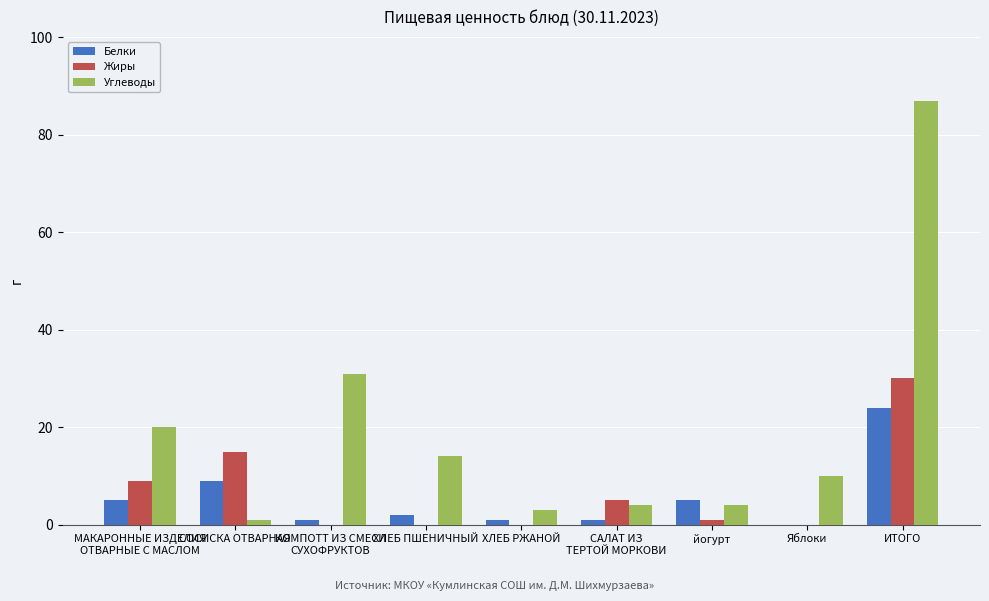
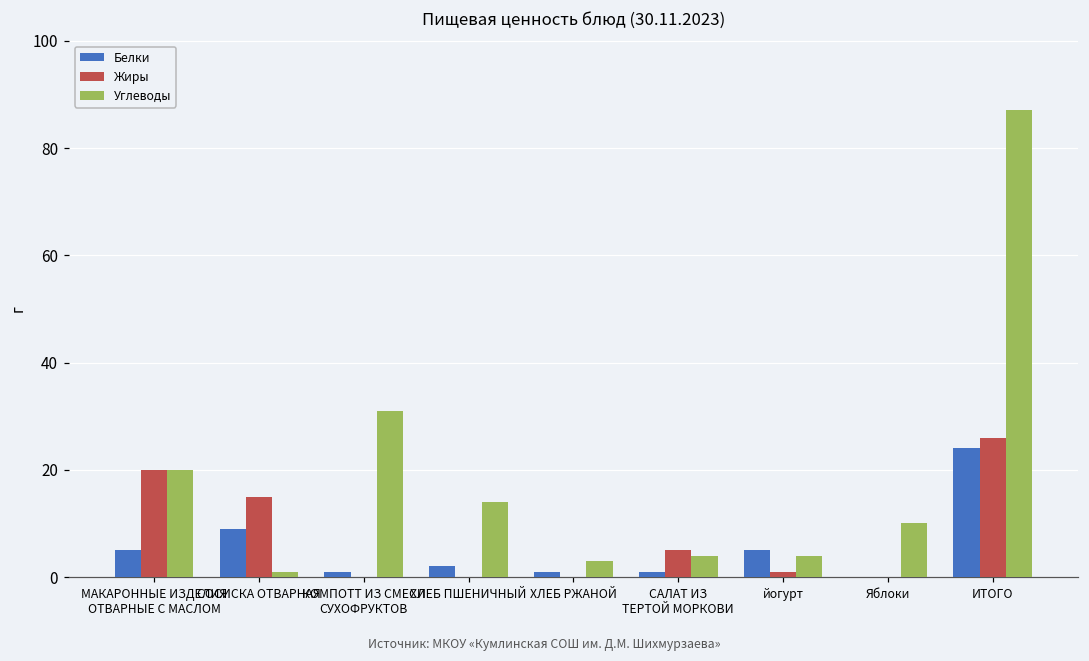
  {
    "Жиры": {
-     "МАКАРОННЫЕ ИЗДЕЛИЯ ОТВАРНЫЕ С МАСЛОМ": 9,
+     "МАКАРОННЫЕ ИЗДЕЛИЯ ОТВАРНЫЕ С МАСЛОМ": 20,
      "КОМПОТТ ИЗ СМЕСИ СУХОФРУКТОВ": 0,
      "ХЛЕБ ПШЕНИЧНЫЙ": 0,
      "ХЛЕБ РЖАНОЙ": 0,
      "САЛАТ ИЗ ТЕРТОЙ МОРКОВИ": 5,
      "йогурт": 1,
      "Яблоки": 0,
-     "ИТОГО": 30
+     "ИТОГО": 26
    }
  }
